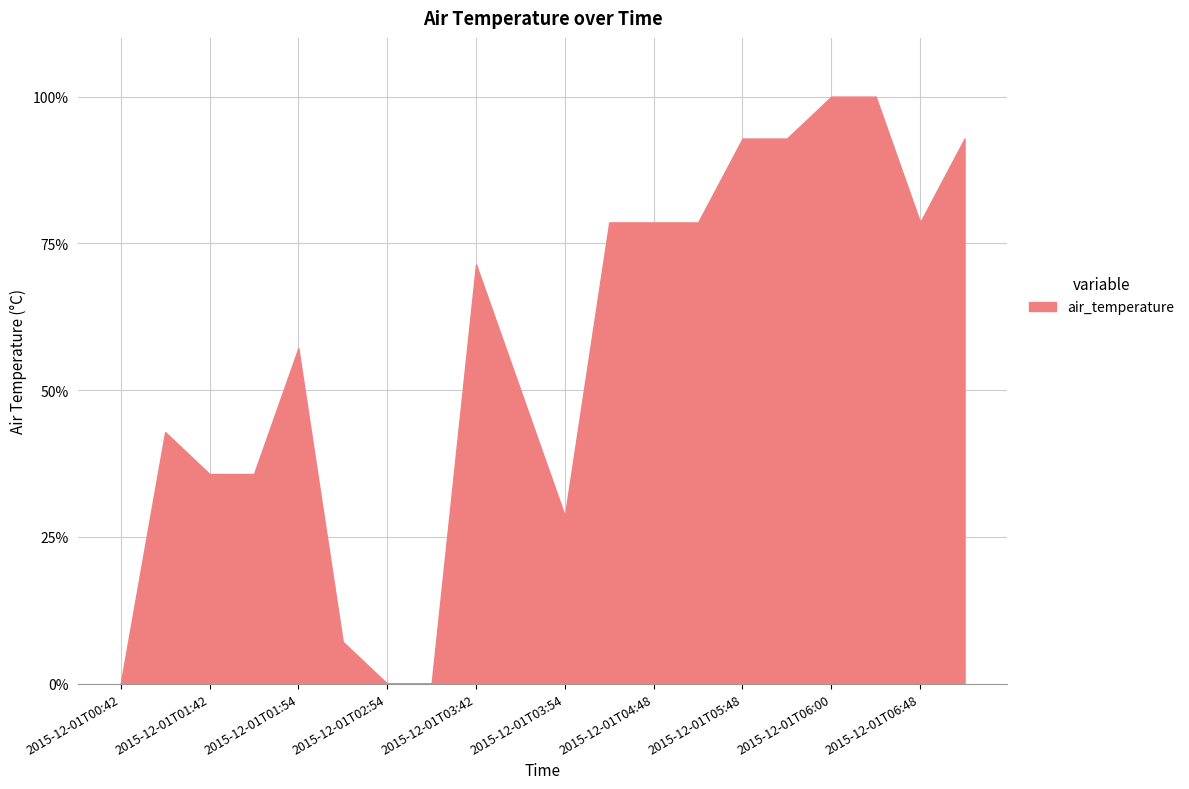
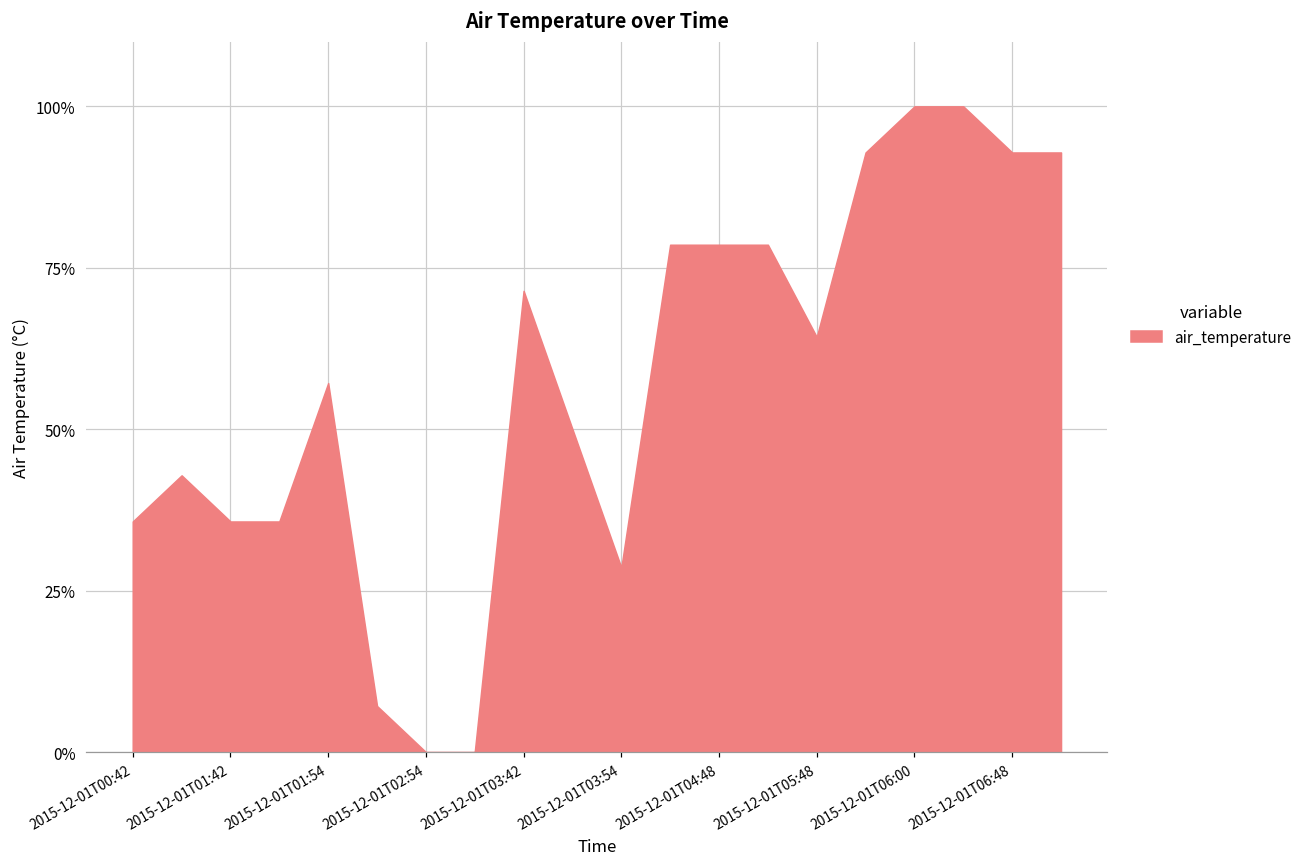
  {
-   "2015-12-01T00:42": "0%",
+   "2015-12-01T00:42": "36%",
    "2015-12-01T01:42": "36%",
    "2015-12-01T01:54": "57%",
    "2015-12-01T02:54": "0%",
    "2015-12-01T03:42": "71%",
    "2015-12-01T03:54": "29%",
    "2015-12-01T04:48": "79%",
-   "2015-12-01T05:48": "93%",
+   "2015-12-01T05:48": "64%",
    "2015-12-01T06:00": "100%",
-   "2015-12-01T06:48": "79%"
+   "2015-12-01T06:48": "93%"
  }
